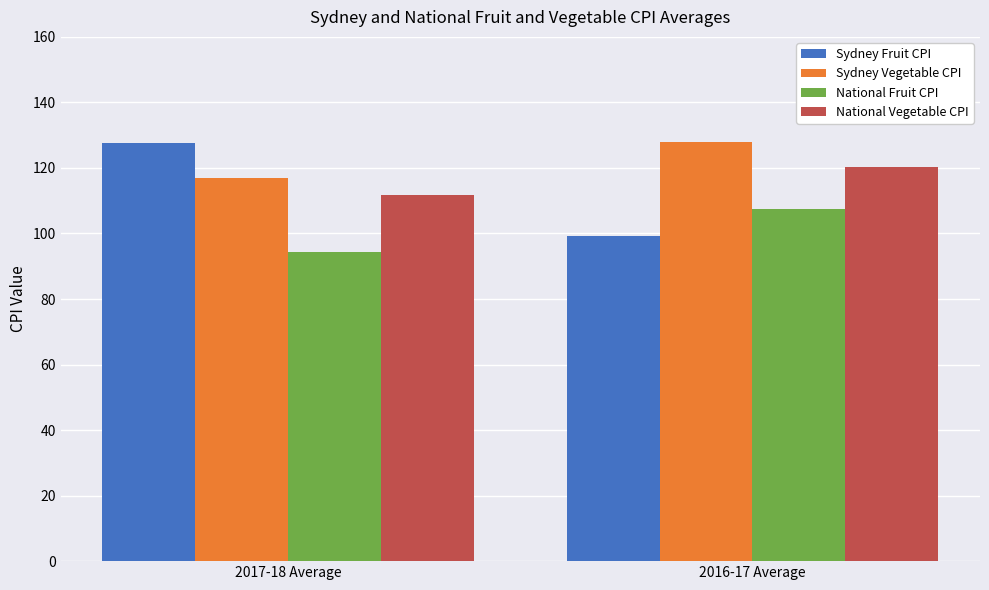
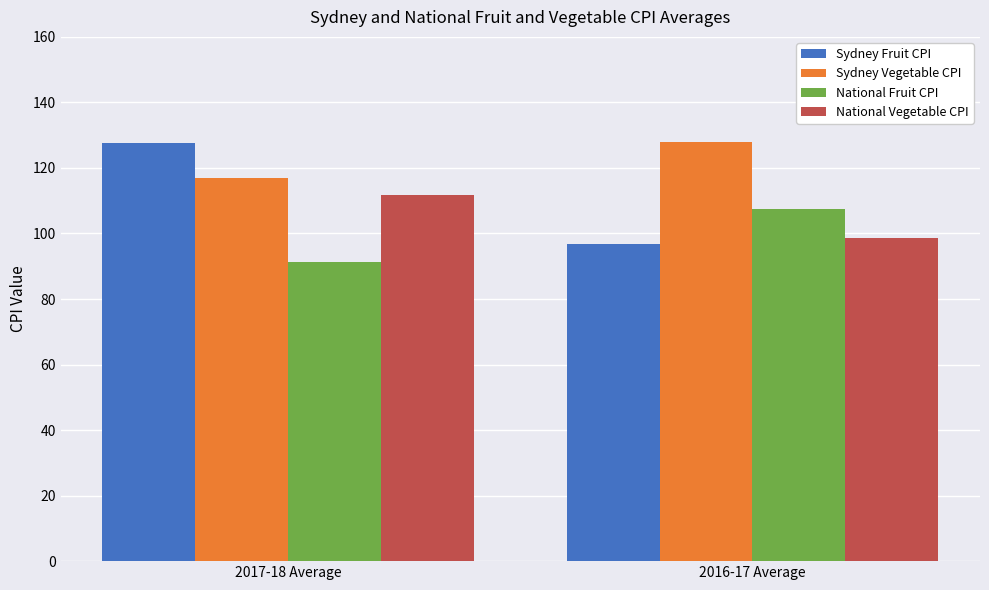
  {
    "Sydney Fruit CPI": {
      "2017-18 Average": 128,
-     "2016-17 Average": 99
+     "2016-17 Average": 97
    },
    "Sydney Vegetable CPI": {
      "2017-18 Average": 117,
      "2016-17 Average": 128
    },
    "National Fruit CPI": {
-     "2017-18 Average": 94,
+     "2017-18 Average": 91,
      "2016-17 Average": 108
    },
    "National Vegetable CPI": {
      "2017-18 Average": 112,
-     "2016-17 Average": 120
+     "2016-17 Average": 99
    }
  }
